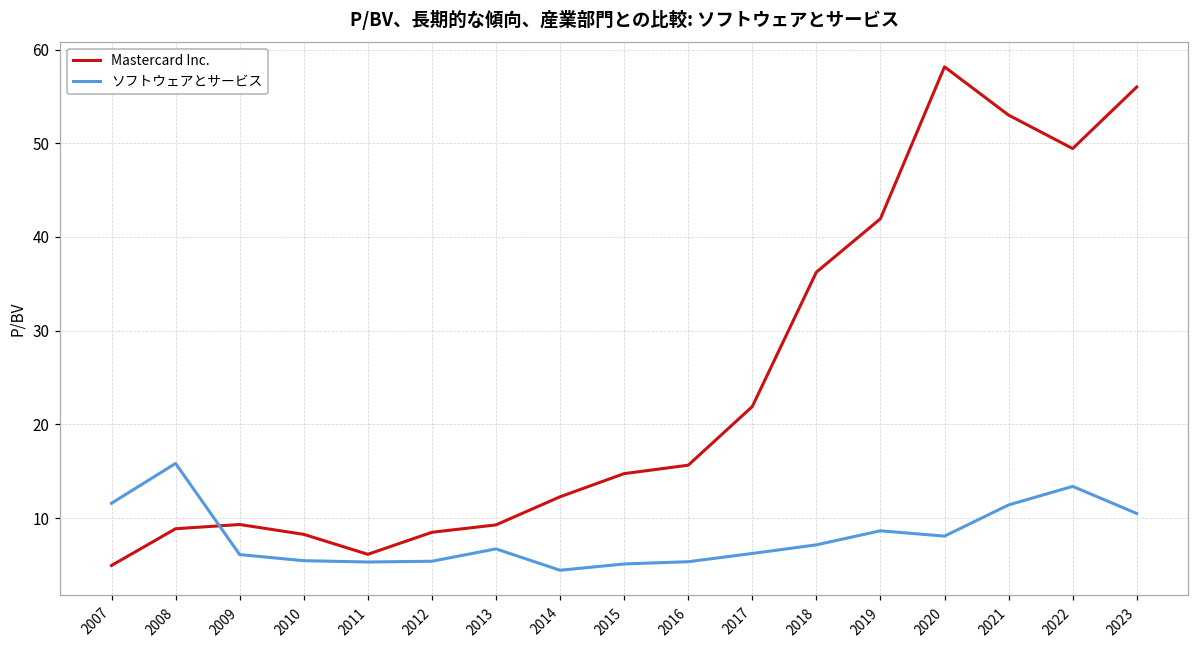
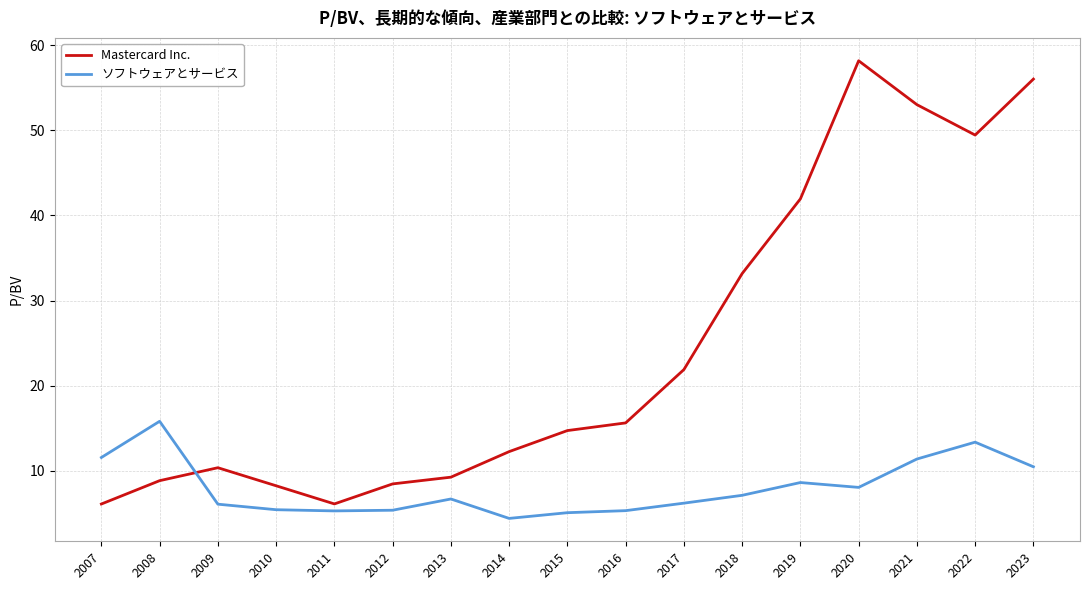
  {
    "Mastercard Inc.": {
-     "2007": 5,
+     "2007": 6,
      "2008": 9,
-     "2009": 9,
+     "2009": 10,
      "2010": 8,
      "2011": 6,
      "2012": 8,
      "2013": 9,
      "2014": 12,
      "2015": 15,
      "2016": 16,
      "2017": 22,
-     "2018": 36,
+     "2018": 33,
      "2019": 42,
      "2020": 58,
      "2021": 53,
      "2022": 49,
      "2023": 56
    },
    "ソフトウェアとサービス": {
      "2007": 12,
      "2008": 16,
      "2009": 6,
      "2010": 5,
      "2011": 5,
      "2012": 5,
      "2013": 7,
      "2014": 4,
      "2015": 5,
      "2016": 5,
      "2017": 6,
      "2018": 7,
      "2019": 9,
      "2020": 8,
      "2021": 11,
      "2022": 13,
      "2023": 10
    }
  }
